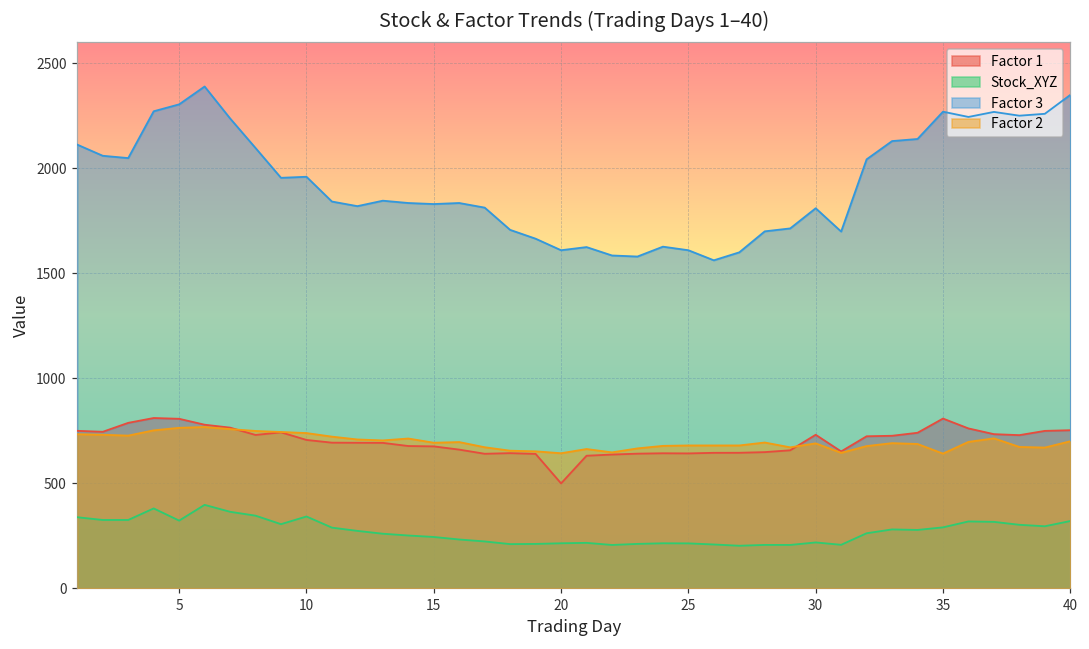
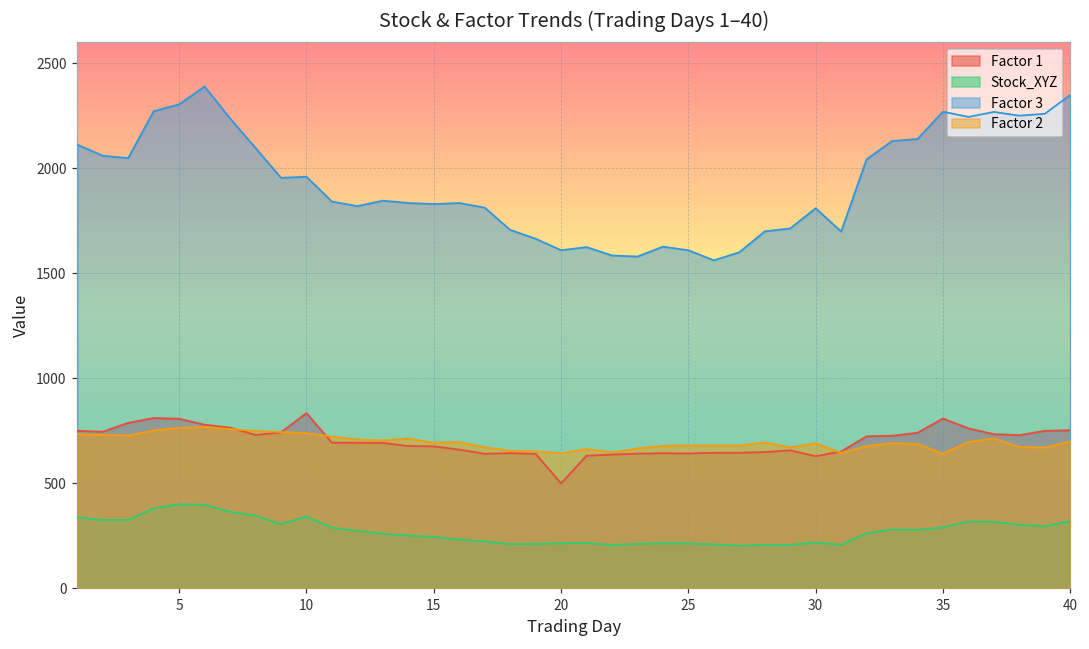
  {
    "Factor 1": {
      "5": 810,
-     "10": 710,
+     "10": 830,
      "15": 680,
      "20": 500,
      "25": 640,
-     "30": 730,
+     "30": 630,
      "35": 810,
      "40": 750
    },
    "Stock_XYZ": {
-     "5": 320,
+     "5": 400,
      "10": 340,
      "15": 240,
      "20": 210,
      "25": 210,
      "30": 220,
      "35": 290,
      "40": 320
    },
    "Factor 3": {
      "5": 2310,
      "10": 1960,
      "15": 1830,
      "20": 1610,
      "25": 1610,
      "30": 1810,
      "35": 2270,
      "40": 2350
    },
    "Factor 2": {
      "5": 760,
      "10": 740,
      "15": 690,
      "20": 640,
      "25": 680,
      "30": 690,
      "35": 640,
      "40": 700
    }
  }
